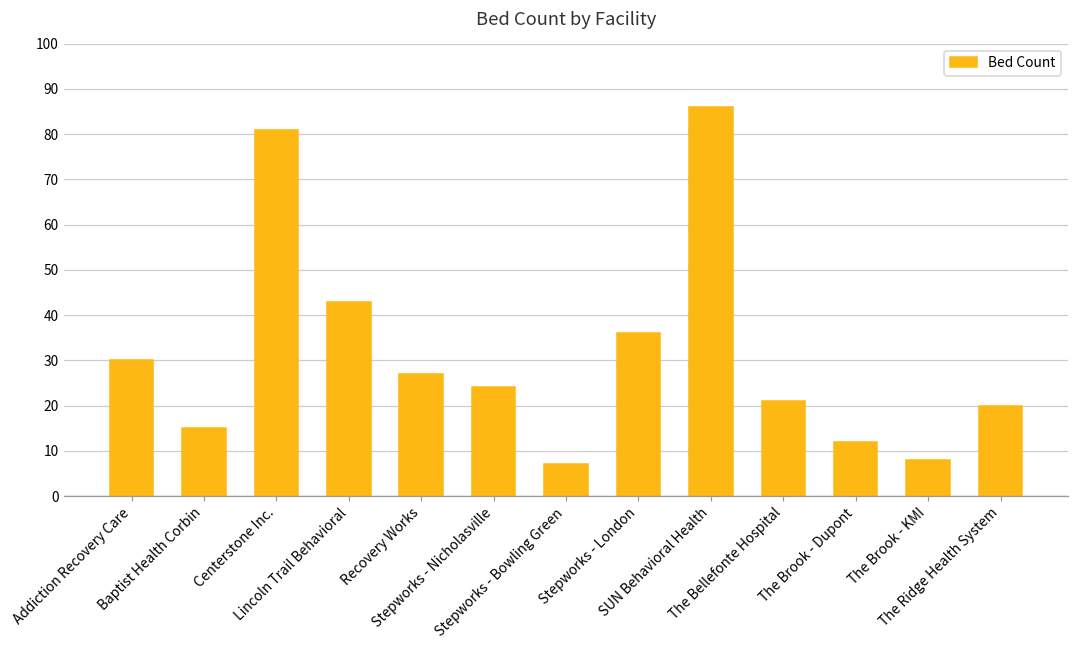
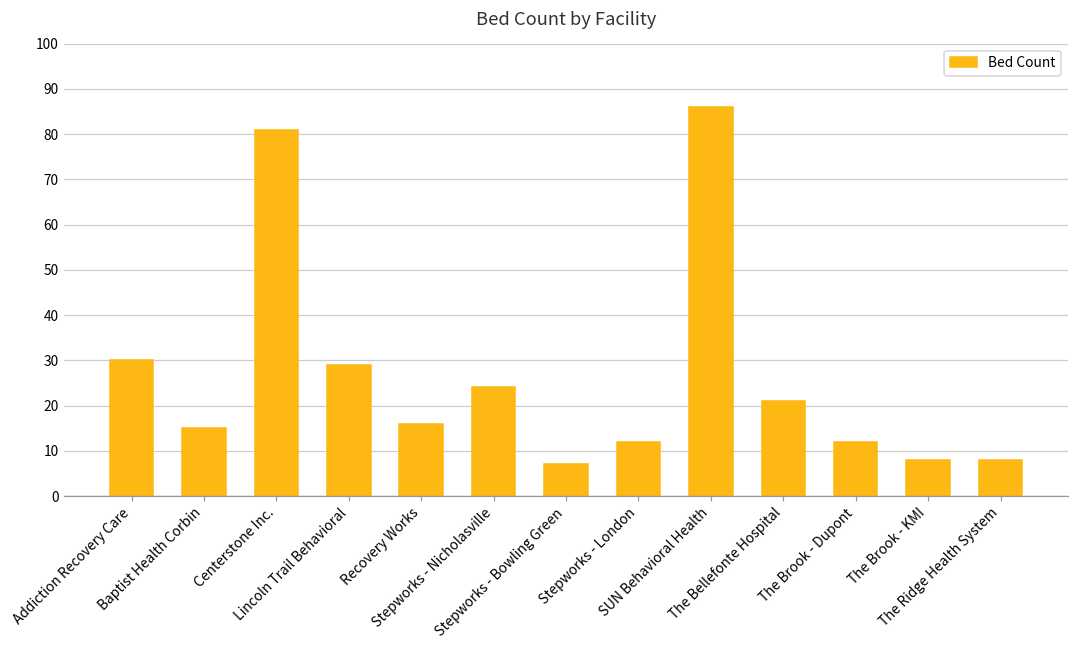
  {
    "Addiction Recovery Care": 30,
    "Baptist Health Corbin": 15,
    "Centerstone Inc.": 81,
-   "Lincoln Trail Behavioral": 43,
-   "Recovery Works": 27,
+   "Lincoln Trail Behavioral": 29,
+   "Recovery Works": 16,
    "Stepworks - Nicholasville": 24,
    "Stepworks - Bowling Green": 7,
-   "Stepworks - London": 36,
+   "Stepworks - London": 12,
    "SUN Behavioral Health": 86,
    "The Bellefonte Hospital": 21,
    "The Brook - Dupont": 12,
    "The Brook - KMI": 8,
-   "The Ridge Health System": 20
+   "The Ridge Health System": 8
  }
